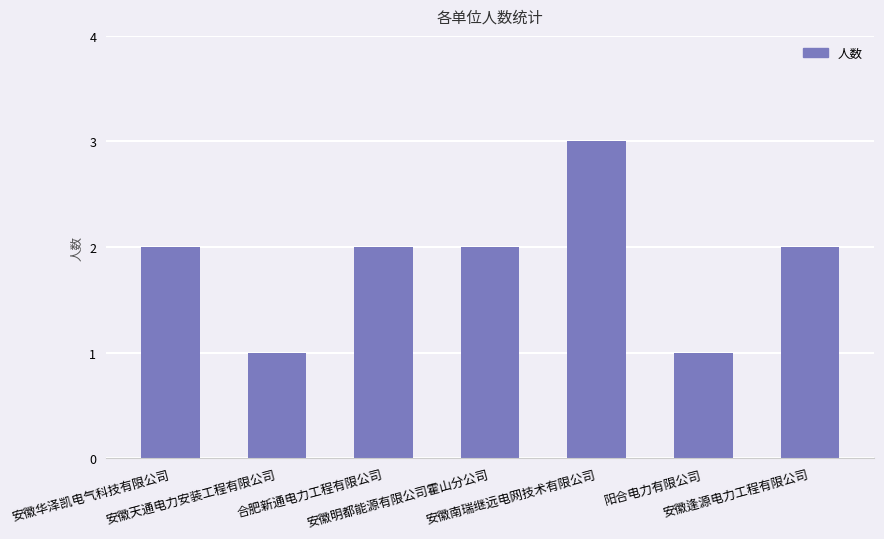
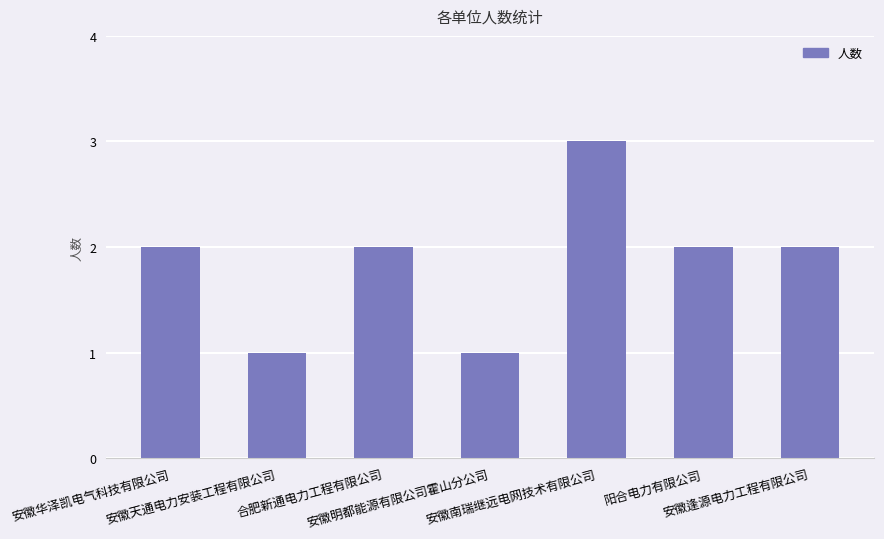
  {
    "安徽华泽凯电气科技有限公司": 2,
    "安徽天通电力安装工程有限公司": 1,
    "合肥新通电力工程有限公司": 2,
-   "安徽明都能源有限公司霍山分公司": 2,
+   "安徽明都能源有限公司霍山分公司": 1,
    "安徽南瑞继远电网技术有限公司": 3,
-   "阳合电力有限公司": 1,
+   "阳合电力有限公司": 2,
    "安徽逢源电力工程有限公司": 2
  }
